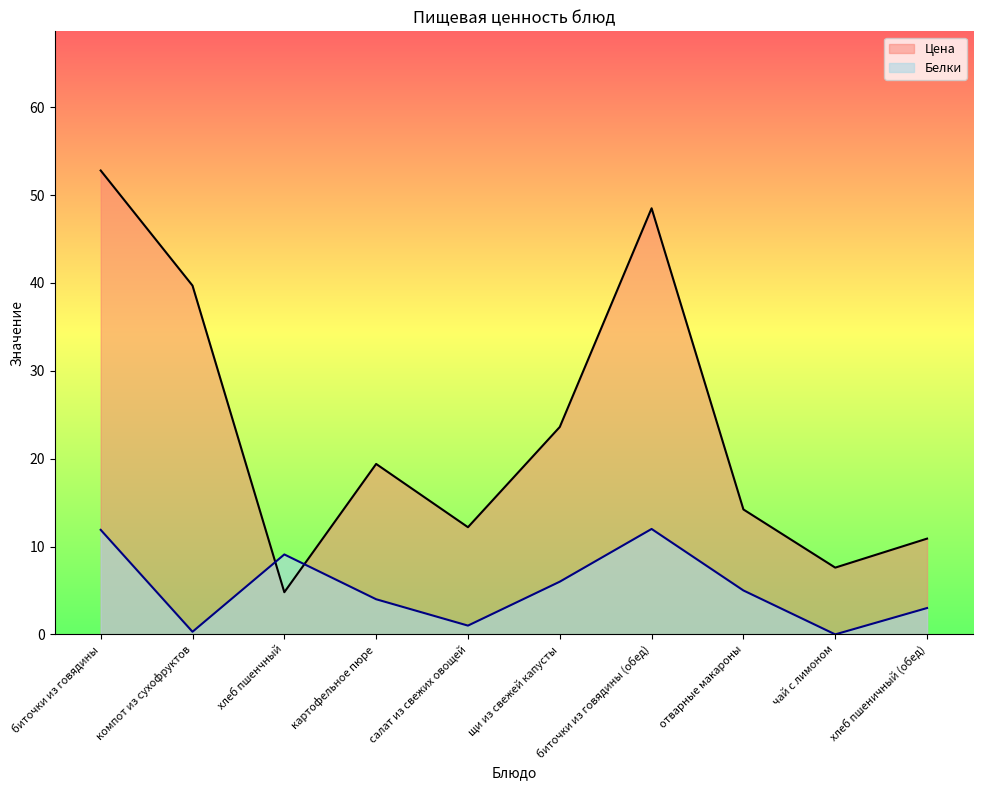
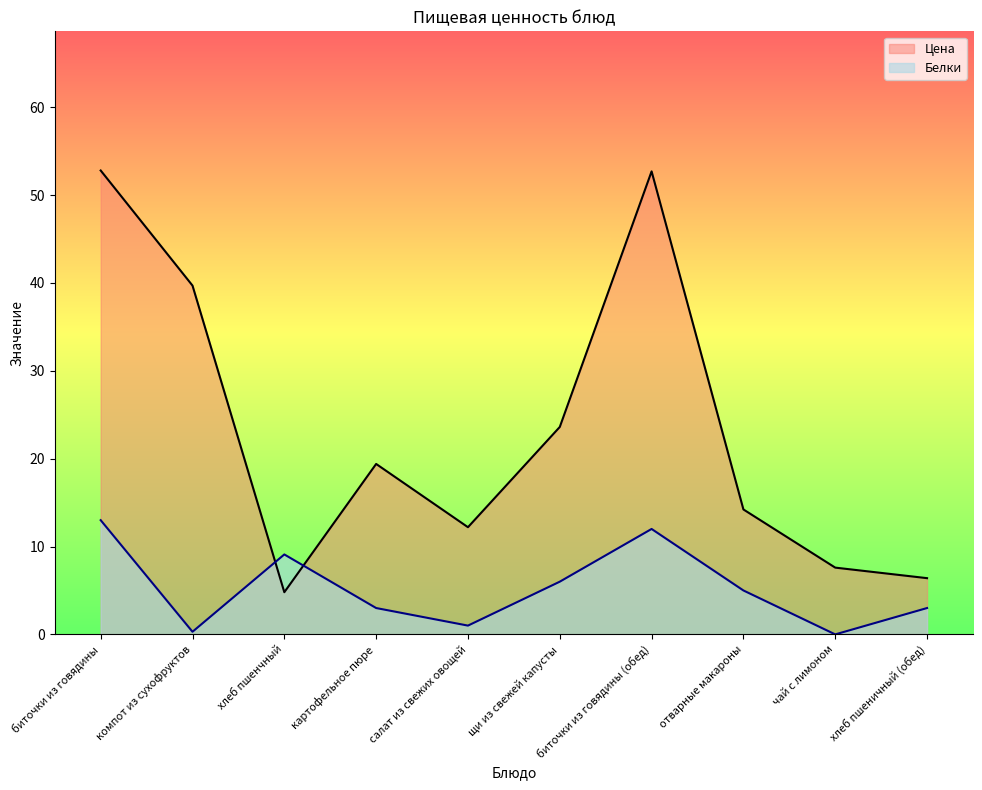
  {
    "Цена": {
      "биточки из говядины": 53,
      "компот из сухофруктов": 40,
      "хлеб пшенчный": 5,
      "картофельное пюре": 19,
      "салат из свежих овощей": 12,
      "щи из свежей капусты": 24,
-     "биточки из говядины (обед)": 49,
+     "биточки из говядины (обед)": 53,
      "отварные макароны": 14,
      "чай с лимоном": 8,
-     "хлеб пшеничный (обед)": 11
+     "хлеб пшеничный (обед)": 6
    },
    "Белки": {
-     "биточки из говядины": 12,
+     "биточки из говядины": 13,
      "компот из сухофруктов": 0,
      "хлеб пшенчный": 9,
-     "картофельное пюре": 4,
+     "картофельное пюре": 3,
      "салат из свежих овощей": 1,
      "щи из свежей капусты": 6,
      "биточки из говядины (обед)": 12,
      "отварные макароны": 5,
      "чай с лимоном": 0,
      "хлеб пшеничный (обед)": 3
    }
  }
